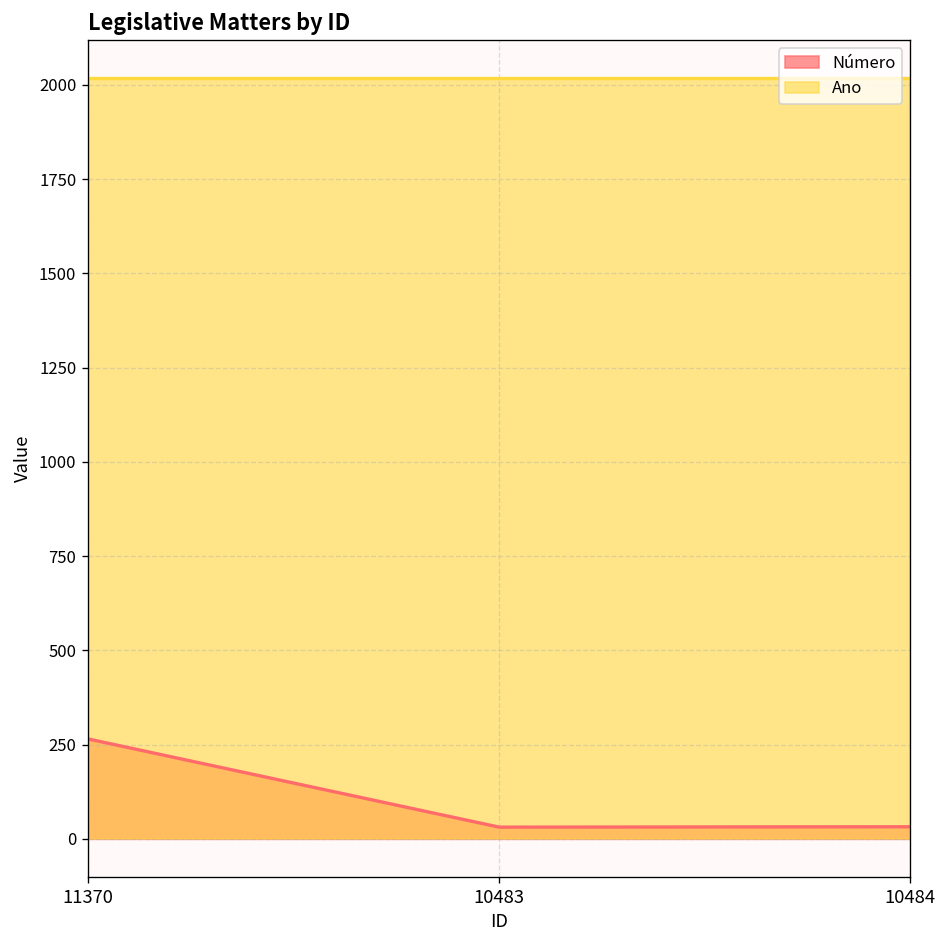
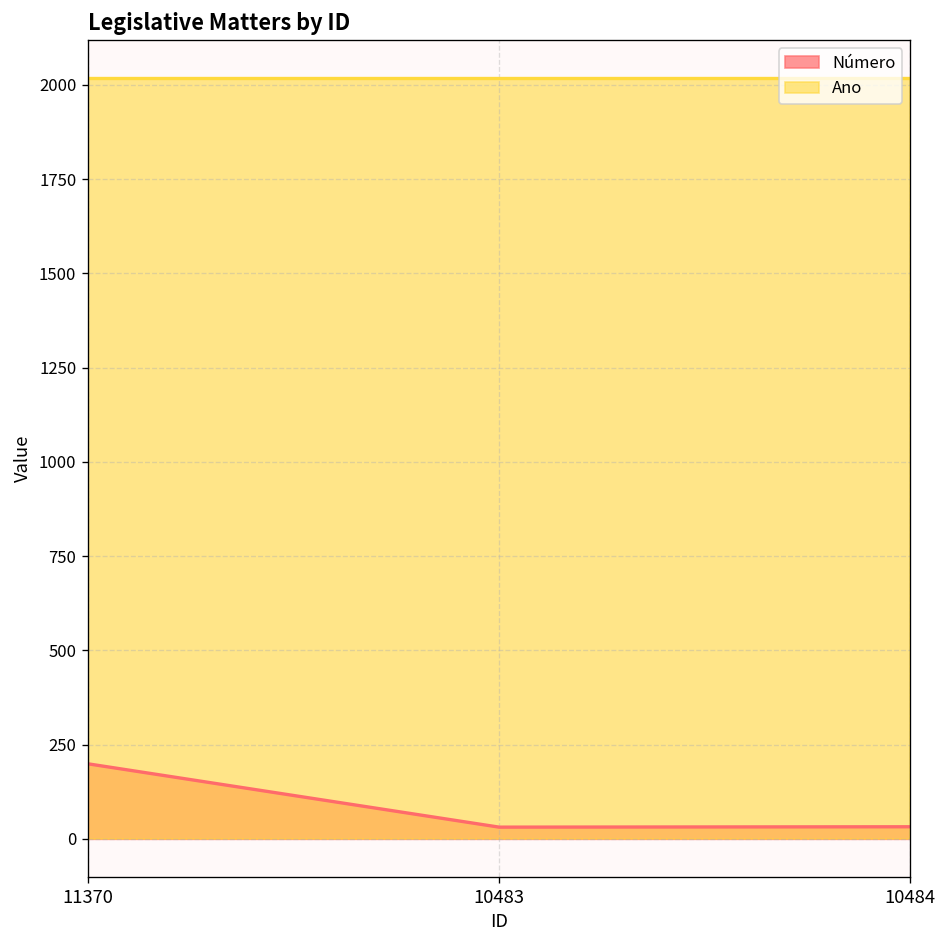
  {
    "Número": {
-     "11370": 270,
+     "11370": 200,
      "10483": 30,
      "10484": 30
    },
    "Ano": {
      "11370": 2020,
      "10483": 2020,
      "10484": 2020
    }
  }
